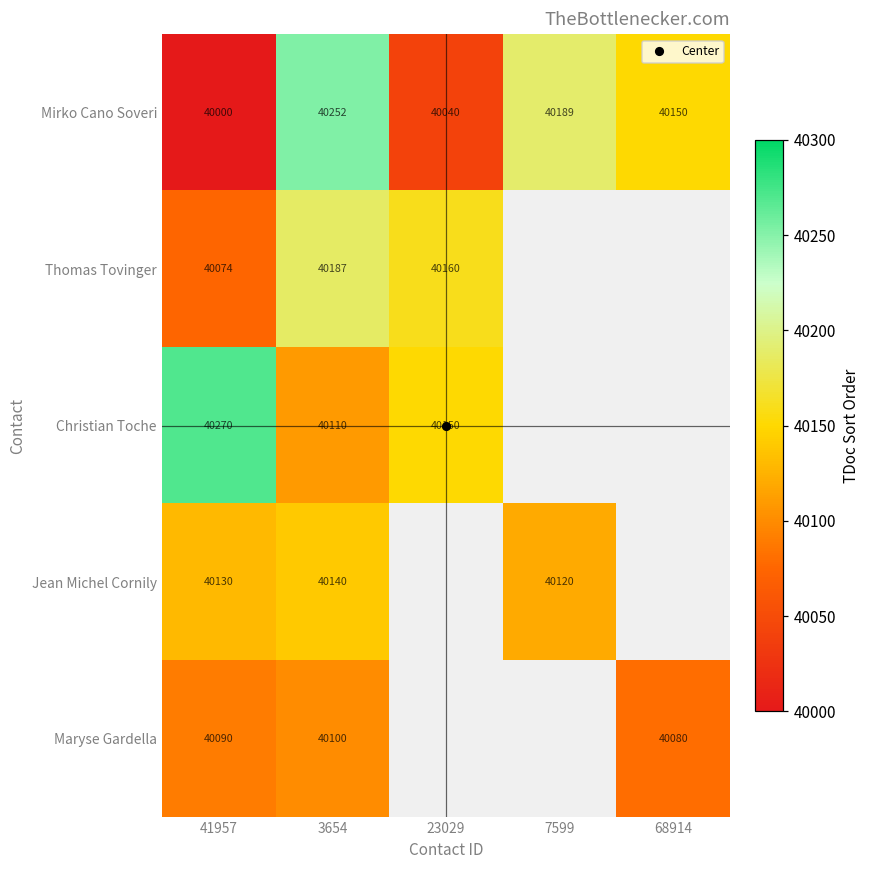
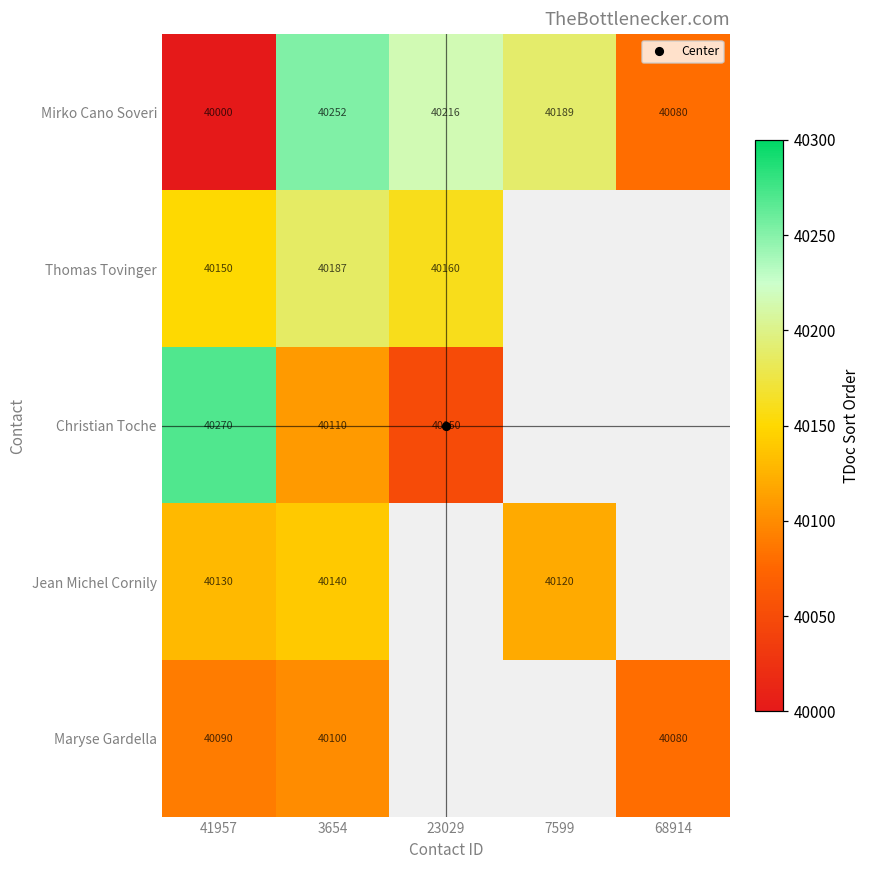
  {
    "Mirko Cano Soveri": {
      "41957": 40000,
      "3654": 40252,
-     "23029": 40040,
+     "23029": 40216,
      "7599": 40189,
-     "68914": 40150
+     "68914": 40080
    },
    "Thomas Tovinger": {
-     "41957": 40074,
+     "41957": 40150,
      "3654": 40187,
      "23029": 40160
    },
    "Christian Toche": {
      "41957": 40270,
      "3654": 40110,
-     "23029": 40150
+     "23029": 40050
    },
    "Jean Michel Cornily": {
      "41957": 40130,
      "3654": 40140,
      "7599": 40120
    },
    "Maryse Gardella": {
      "41957": 40090,
      "3654": 40100,
      "68914": 40080
    }
  }
